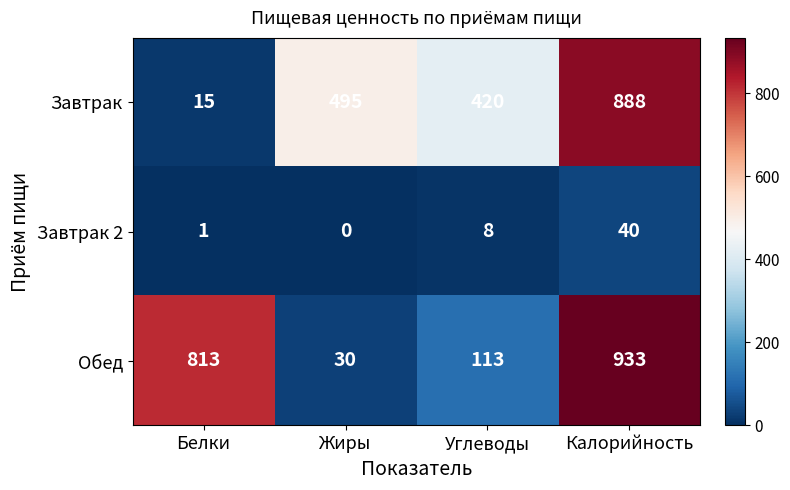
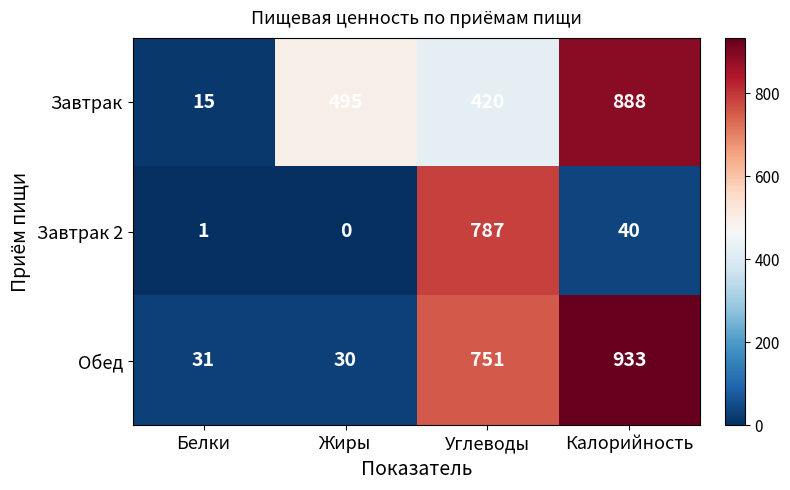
  {
    "Завтрак": {
      "Белки": 15,
      "Калорийность": 888
    },
    "Завтрак 2": {
      "Белки": 1,
      "Жиры": 0,
-     "Углеводы": 8,
+     "Углеводы": 787,
      "Калорийность": 40
    },
    "Обед": {
-     "Белки": 813,
+     "Белки": 31,
      "Жиры": 30,
-     "Углеводы": 113,
+     "Углеводы": 751,
      "Калорийность": 933
    }
  }
